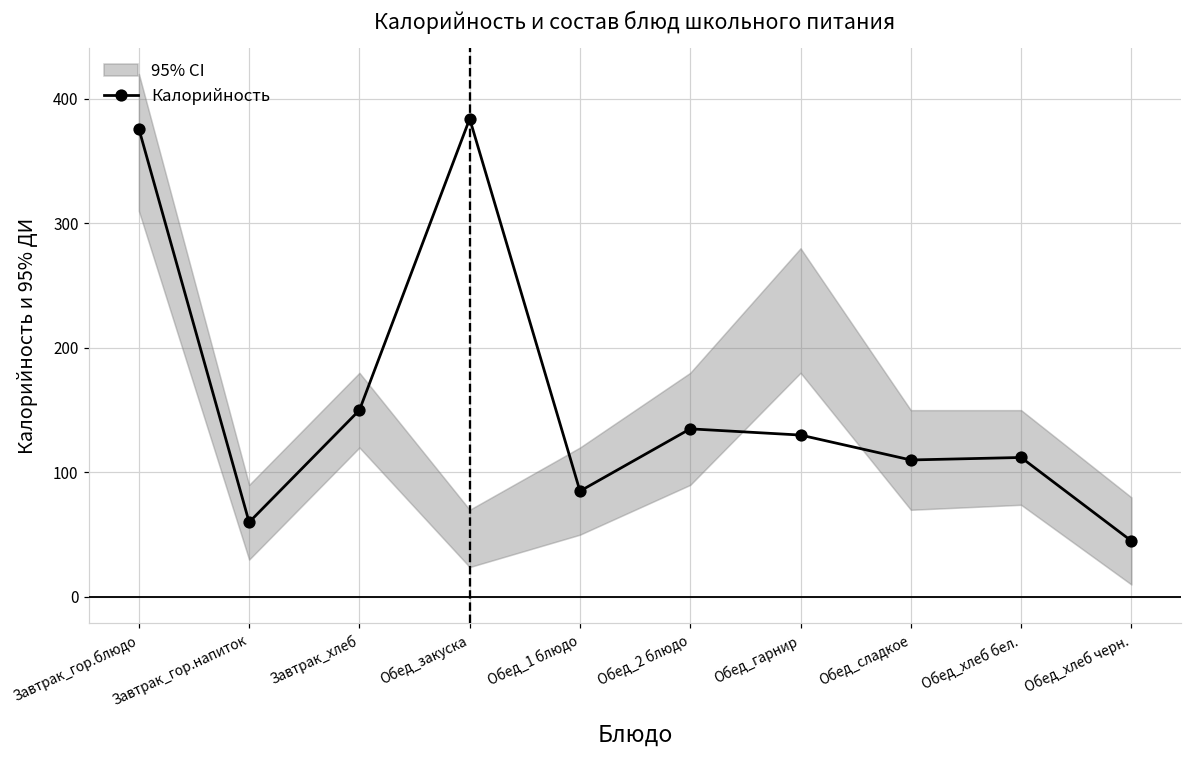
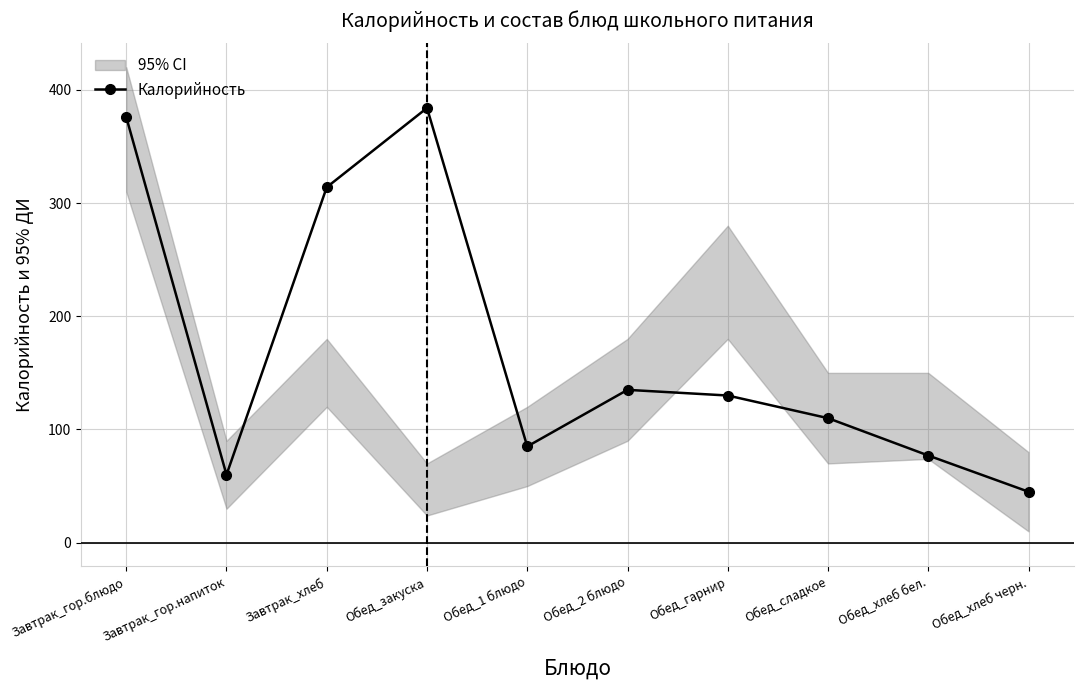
  {
    "Калорийность": {
      "Завтрак_гор.блюдо": 376,
      "Завтрак_гор.напиток": 60,
-     "Завтрак_хлеб": 150,
+     "Завтрак_хлеб": 314,
      "Обед_закуска": 384,
      "Обед_1 блюдо": 85,
      "Обед_2 блюдо": 135,
      "Обед_гарнир": 130,
      "Обед_сладкое": 110,
-     "Обед_хлеб бел.": 112,
+     "Обед_хлеб бел.": 77,
      "Обед_хлеб черн.": 45
    }
  }
